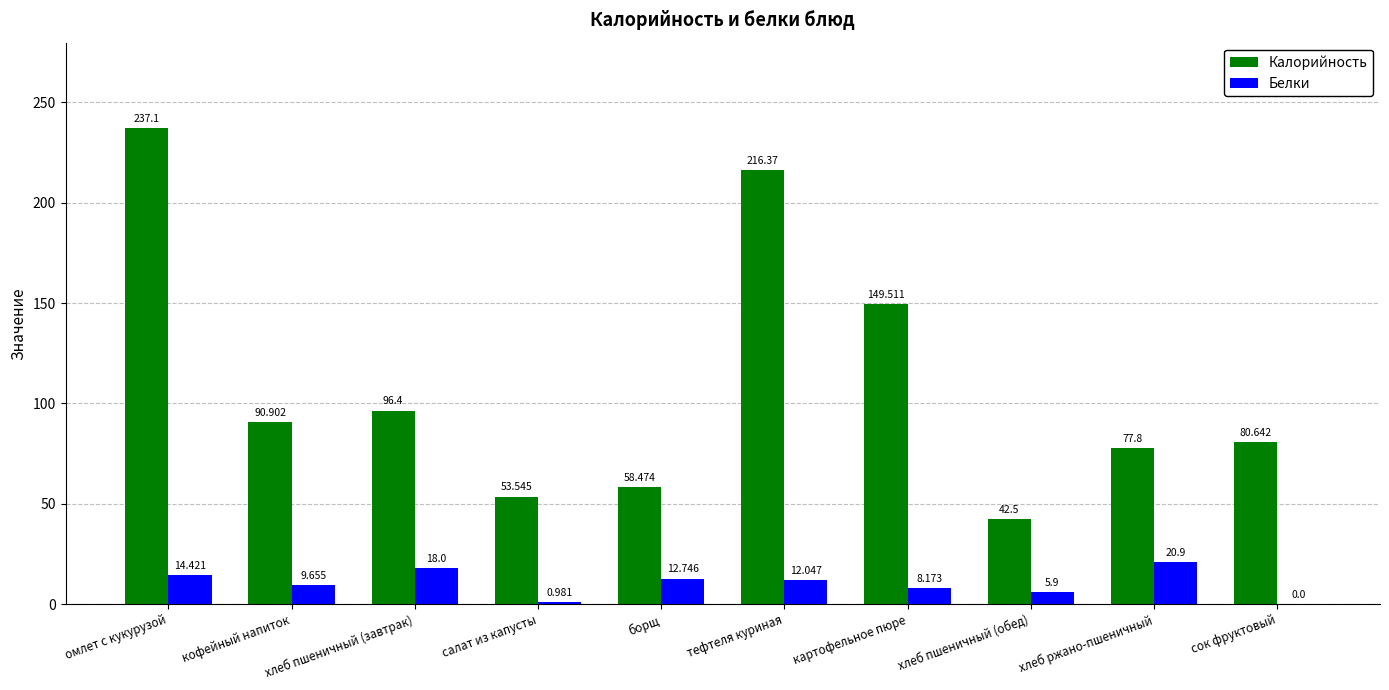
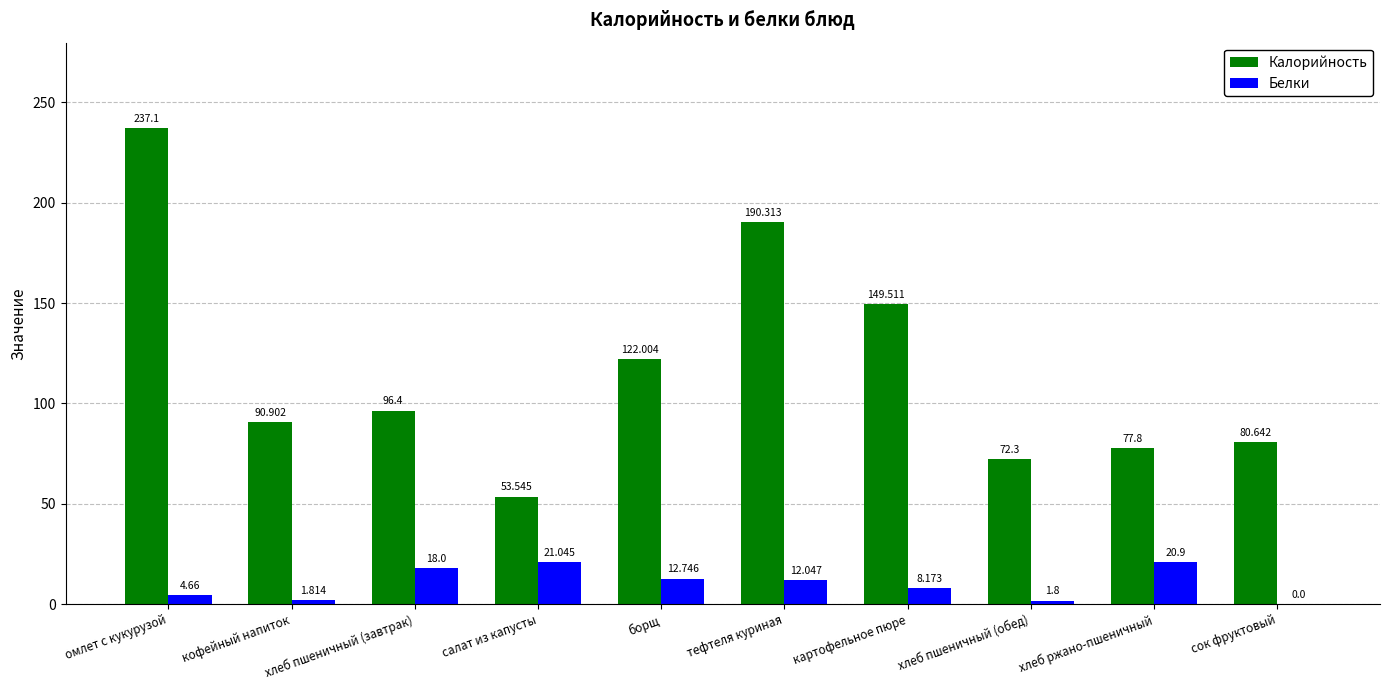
  {
    "Калорийность": {
      "омлет с кукурузой": 237.1,
      "кофейный напиток": 90.902,
      "хлеб пшеничный (завтрак)": 96.4,
      "салат из капусты": 53.545,
-     "борщ": 58.474,
-     "тефтеля куриная": 216.37,
+     "борщ": 122.004,
+     "тефтеля куриная": 190.313,
      "картофельное пюре": 149.511,
-     "хлеб пшеничный (обед)": 42.5,
+     "хлеб пшеничный (обед)": 72.3,
      "хлеб ржано-пшеничный": 77.8,
      "сок фруктовый": 80.642
    },
    "Белки": {
-     "омлет с кукурузой": 14.421,
-     "кофейный напиток": 9.655,
+     "омлет с кукурузой": 4.66,
+     "кофейный напиток": 1.814,
      "хлеб пшеничный (завтрак)": 18.0,
-     "салат из капусты": 0.981,
+     "салат из капусты": 21.045,
      "борщ": 12.746,
      "тефтеля куриная": 12.047,
      "картофельное пюре": 8.173,
-     "хлеб пшеничный (обед)": 5.9,
+     "хлеб пшеничный (обед)": 1.8,
      "хлеб ржано-пшеничный": 20.9,
      "сок фруктовый": 0.0
    }
  }
